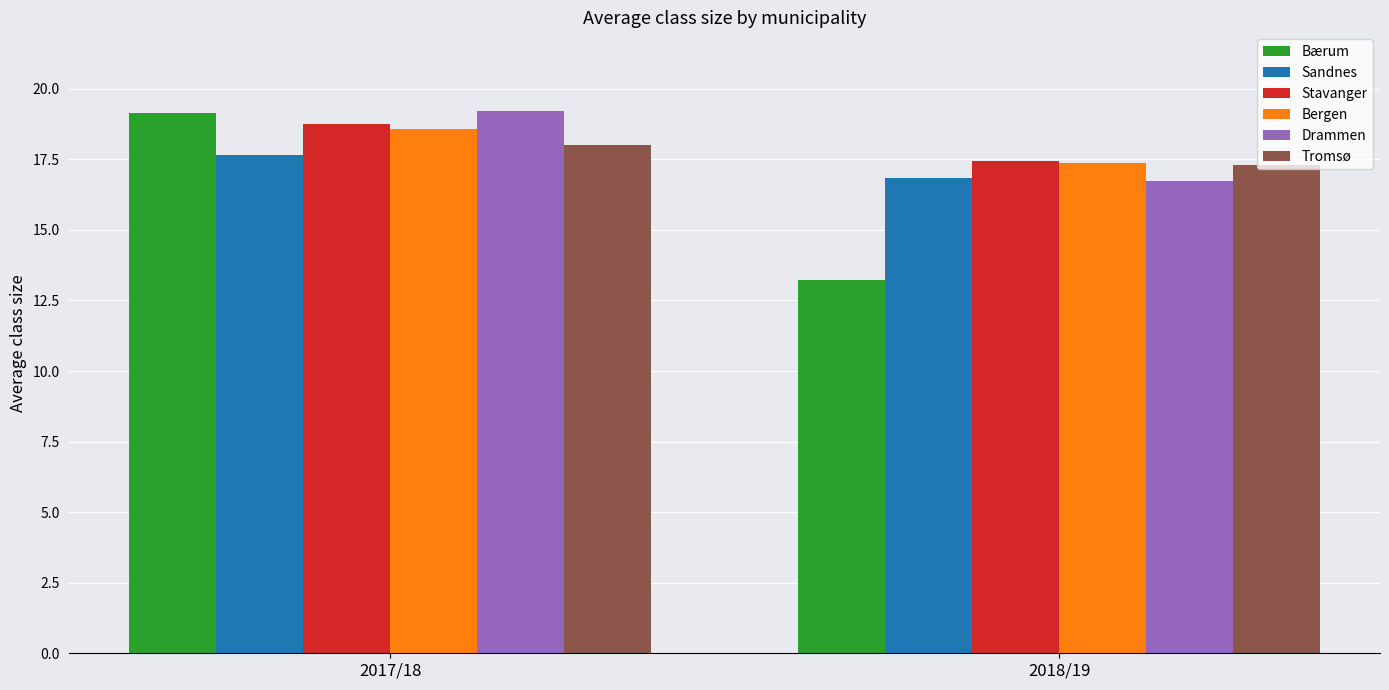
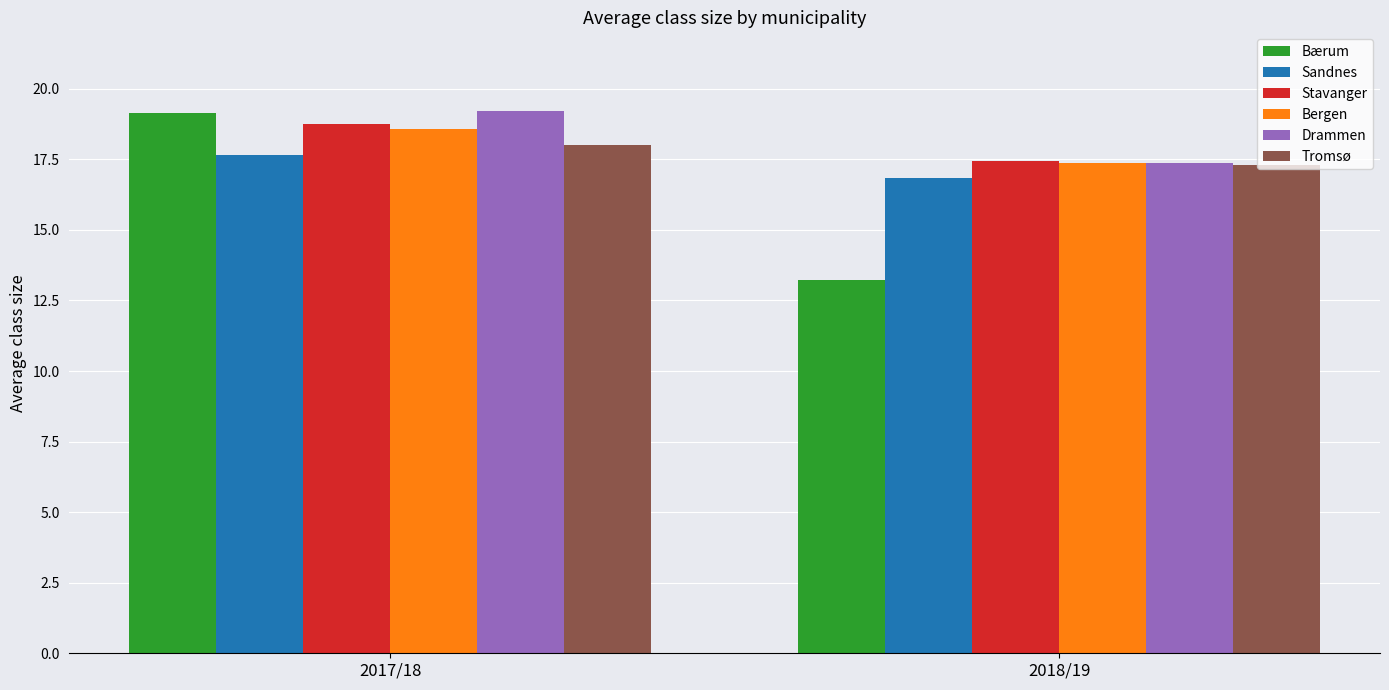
  {
    "Bærum": {
      "2017/18": 19.1,
      "2018/19": 13.2
    },
    "Sandnes": {
      "2017/18": 17.6,
      "2018/19": 16.9
    },
    "Stavanger": {
      "2017/18": 18.8,
      "2018/19": 17.4
    },
    "Bergen": {
      "2017/18": 18.6,
      "2018/19": 17.4
    },
    "Drammen": {
      "2017/18": 19.2,
-     "2018/19": 16.7
+     "2018/19": 17.4
    },
    "Tromsø": {
      "2017/18": 18.0
    }
  }
